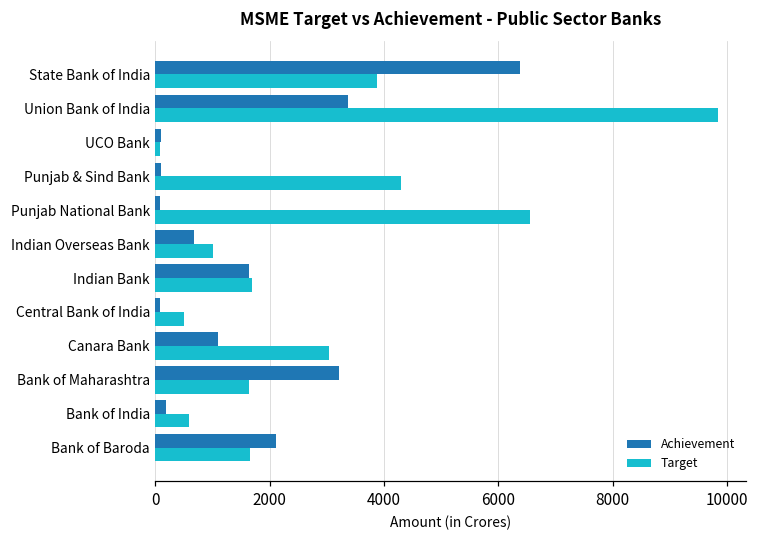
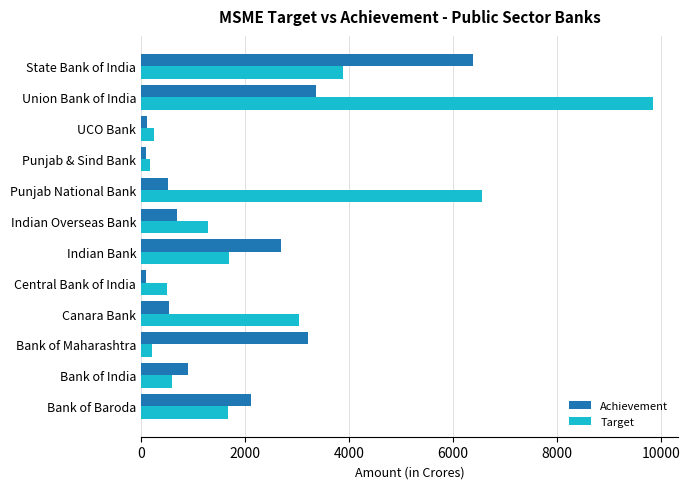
  {
    "Achievement": {
      "State Bank of India": 6400,
      "Union Bank of India": 3400,
      "UCO Bank": 100,
      "Punjab & Sind Bank": 100,
-     "Punjab National Bank": 100,
+     "Punjab National Bank": 500,
      "Indian Overseas Bank": 700,
-     "Indian Bank": 1600,
+     "Indian Bank": 2700,
      "Central Bank of India": 100,
-     "Canara Bank": 1100,
+     "Canara Bank": 500,
      "Bank of Maharashtra": 3200,
-     "Bank of India": 200,
+     "Bank of India": 900,
      "Bank of Baroda": 2100
    },
    "Target": {
      "State Bank of India": 3900,
      "Union Bank of India": 9800,
-     "UCO Bank": 100,
-     "Punjab & Sind Bank": 4300,
+     "UCO Bank": 300,
+     "Punjab & Sind Bank": 200,
      "Punjab National Bank": 6600,
-     "Indian Overseas Bank": 1000,
+     "Indian Overseas Bank": 1300,
      "Indian Bank": 1700,
      "Central Bank of India": 500,
      "Canara Bank": 3000,
-     "Bank of Maharashtra": 1600,
+     "Bank of Maharashtra": 200,
      "Bank of India": 600,
      "Bank of Baroda": 1700
    }
  }
